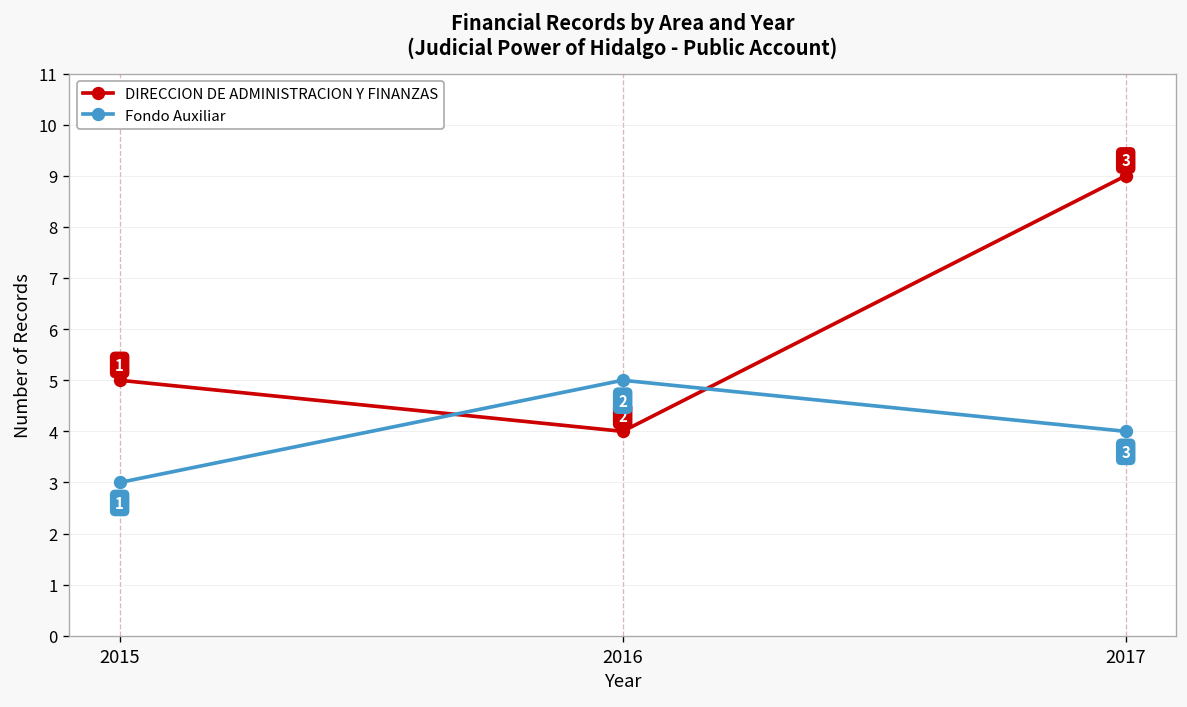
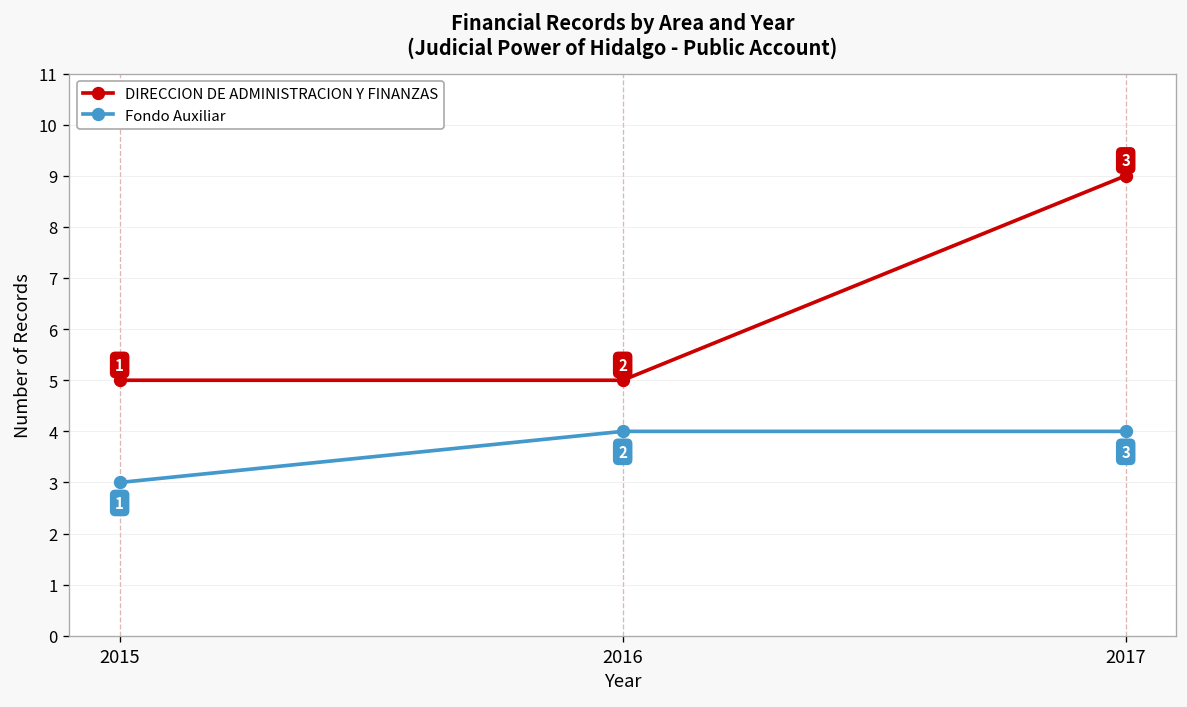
  {
    "DIRECCION DE ADMINISTRACION Y FINANZAS": {
-     "2016": 4
+     "2016": 5
    },
    "Fondo Auxiliar": {
-     "2016": 5
+     "2016": 4
    }
  }
